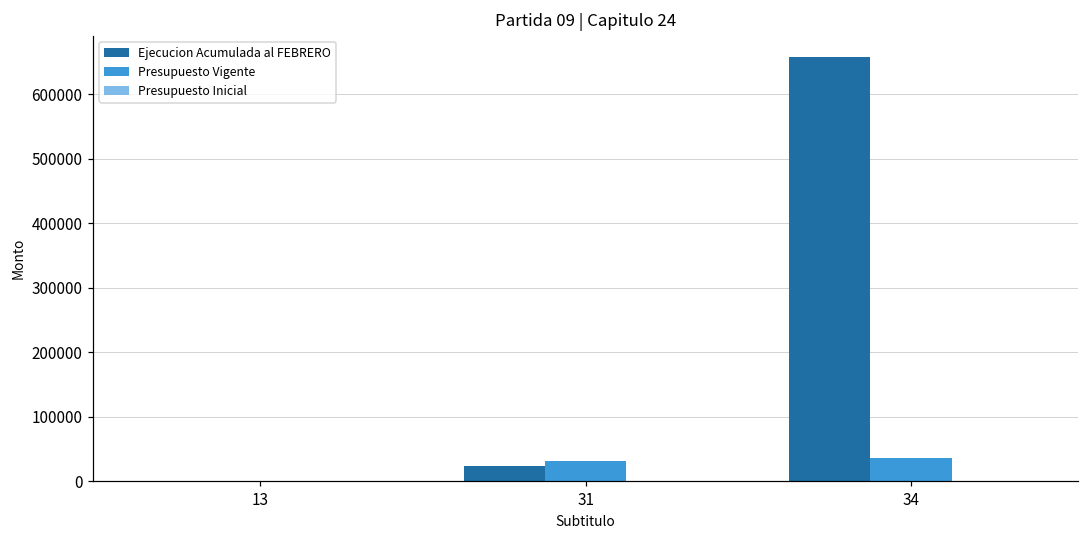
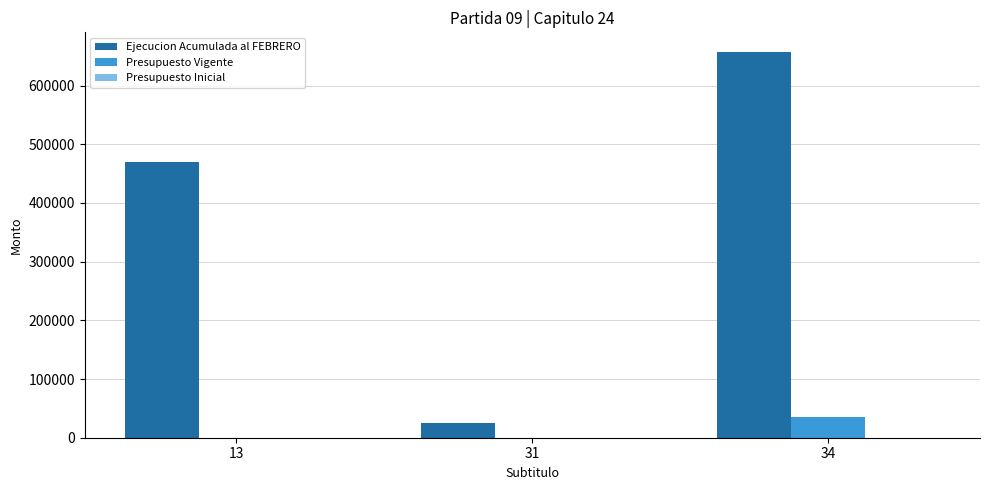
  {
    "Ejecucion Acumulada al FEBRERO": {
-     "13": 0,
+     "13": 470000,
      "31": 20000,
      "34": 660000
    },
    "Presupuesto Vigente": {
-     "31": 30000,
+     "31": 0,
      "34": 40000
    },
    "Presupuesto Inicial": {
      "13": 0,
      "31": 0,
      "34": 0
    }
  }
